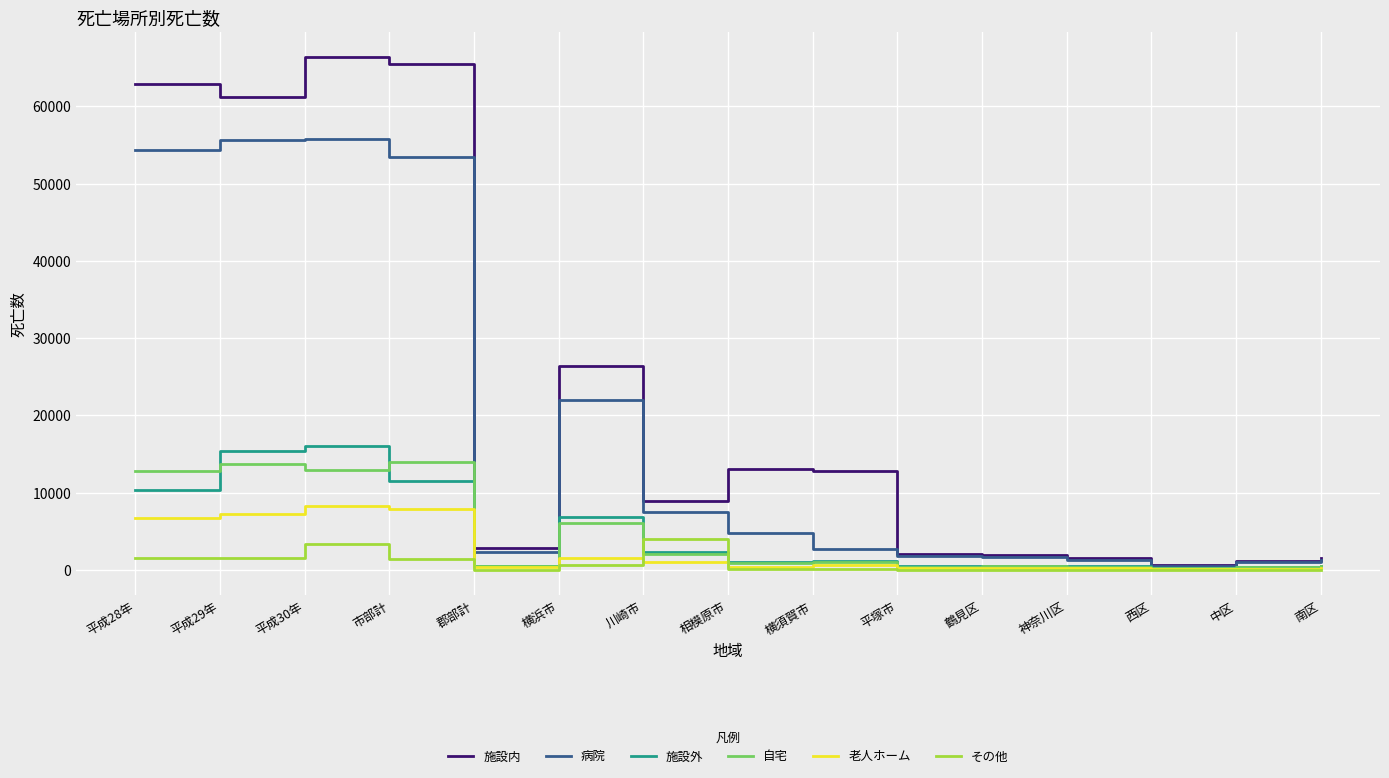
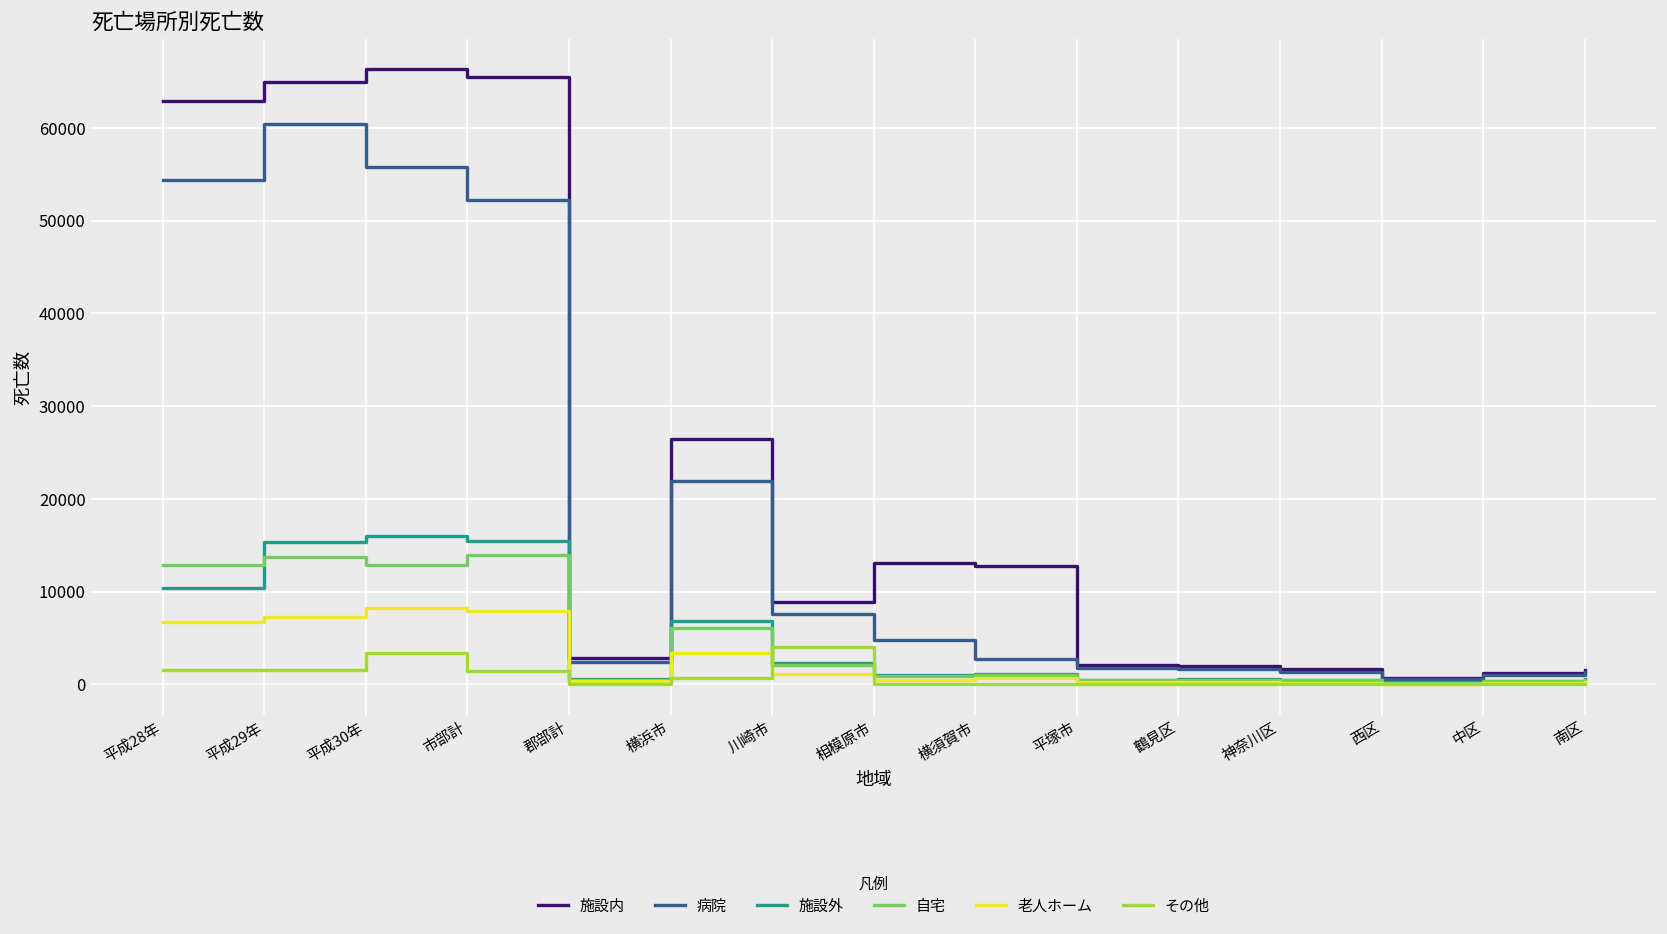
  {
    "施設内": {
      "平成28年": 63000,
-     "平成29年": 61000,
+     "平成29年": 65000,
      "平成30年": 66000,
      "市部計": 65000,
      "郡部計": 3000,
      "横浜市": 26000,
      "川崎市": 9000,
      "相模原市": 13000,
      "横須賀市": 13000
    },
    "病院": {
      "平成28年": 54000,
-     "平成29年": 56000,
+     "平成29年": 60000,
      "平成30年": 56000,
-     "市部計": 53000,
+     "市部計": 52000,
      "郡部計": 2000,
      "横浜市": 22000,
      "川崎市": 8000,
      "相模原市": 5000,
      "横須賀市": 3000
    },
    "施設外": {
      "平成28年": 10000,
      "平成29年": 15000,
      "平成30年": 16000,
-     "市部計": 12000,
+     "市部計": 15000,
      "横浜市": 7000
    },
    "自宅": {
      "平成28年": 13000,
      "平成29年": 14000,
      "平成30年": 13000,
      "市部計": 14000,
      "横浜市": 6000
    },
    "老人ホーム": {
      "平成28年": 7000,
      "平成29年": 7000,
      "平成30年": 8000,
      "市部計": 8000,
-     "横浜市": 1000,
+     "横浜市": 3000,
      "川崎市": 1000,
      "相模原市": 0,
      "横須賀市": 1000
    },
    "その他": {
      "平成28年": 2000,
      "平成29年": 2000,
      "平成30年": 3000,
      "市部計": 1000,
      "横浜市": 1000,
      "川崎市": 4000,
      "相模原市": 0,
      "横須賀市": 0
    }
  }
